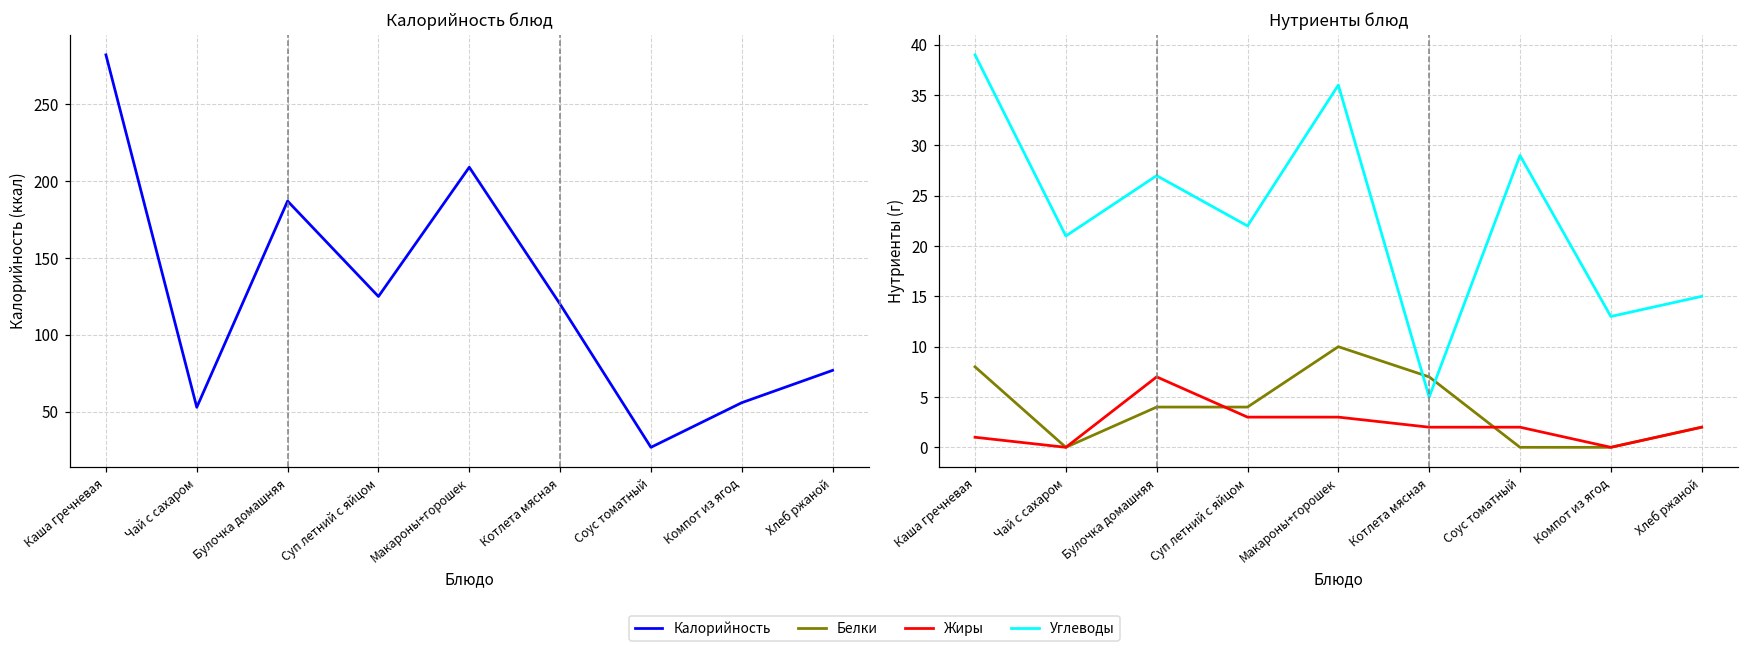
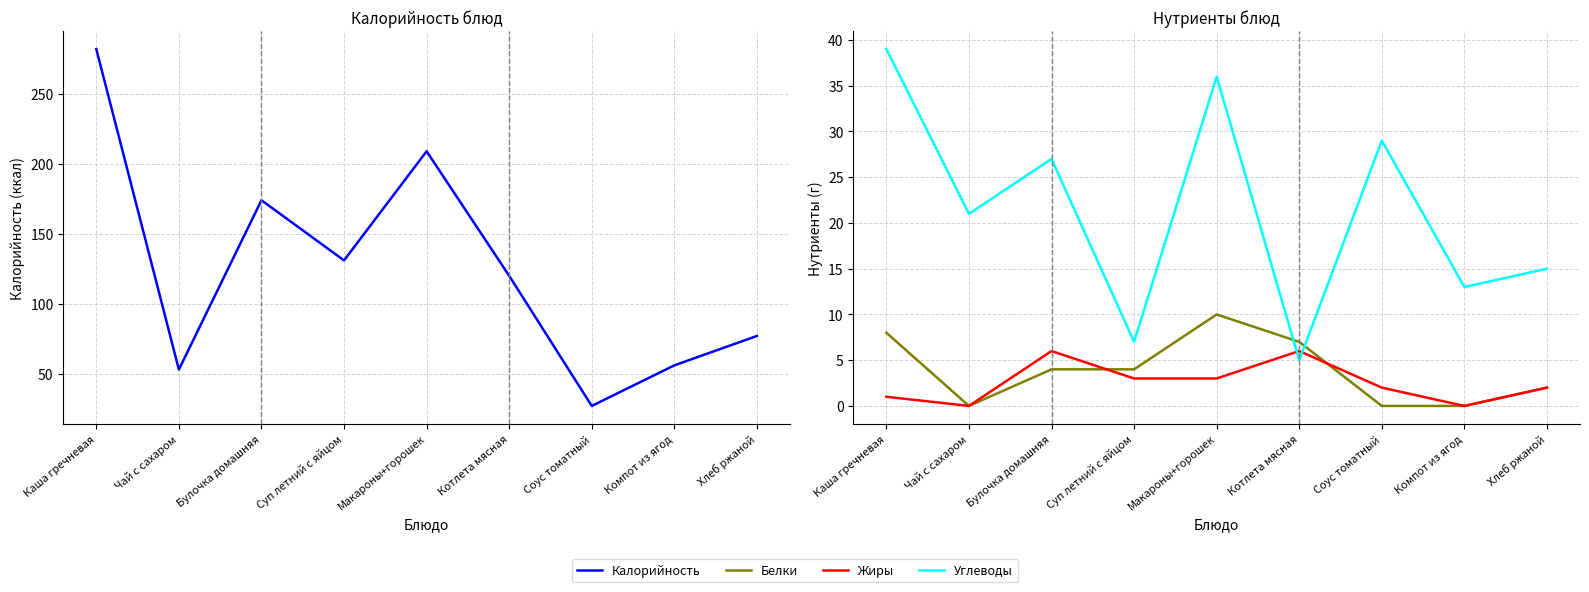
  {
    "Калорийность блюд": {
      "Каша гречневая": 282,
      "Чай с сахаром": 53,
-     "Булочка домашняя": 187,
-     "Суп летний с яйцом": 125,
+     "Булочка домашняя": 174,
+     "Суп летний с яйцом": 131,
      "Макароны+горошек": 209,
      "Котлета мясная": 120,
      "Соус томатный": 27,
      "Компот из ягод": 56,
      "Хлеб ржаной": 77
    },
    "Нутриенты блюд": {
      "Белки": {
        "Каша гречневая": 8,
        "Булочка домашняя": 4,
        "Суп летний с яйцом": 4,
        "Макароны+горошек": 10,
        "Котлета мясная": 7,
        "Соус томатный": 0
      },
      "Жиры": {
        "Каша гречневая": 1,
-       "Булочка домашняя": 7,
+       "Булочка домашняя": 6,
        "Суп летний с яйцом": 3,
        "Макароны+горошек": 3,
-       "Котлета мясная": 2,
+       "Котлета мясная": 6,
        "Соус томатный": 2
      },
      "Углеводы": {
        "Каша гречневая": 39,
        "Чай с сахаром": 21,
        "Булочка домашняя": 27,
-       "Суп летний с яйцом": 22,
+       "Суп летний с яйцом": 7,
        "Макароны+горошек": 36,
        "Котлета мясная": 5,
        "Соус томатный": 29,
        "Компот из ягод": 13,
        "Хлеб ржаной": 15
      }
    }
  }
